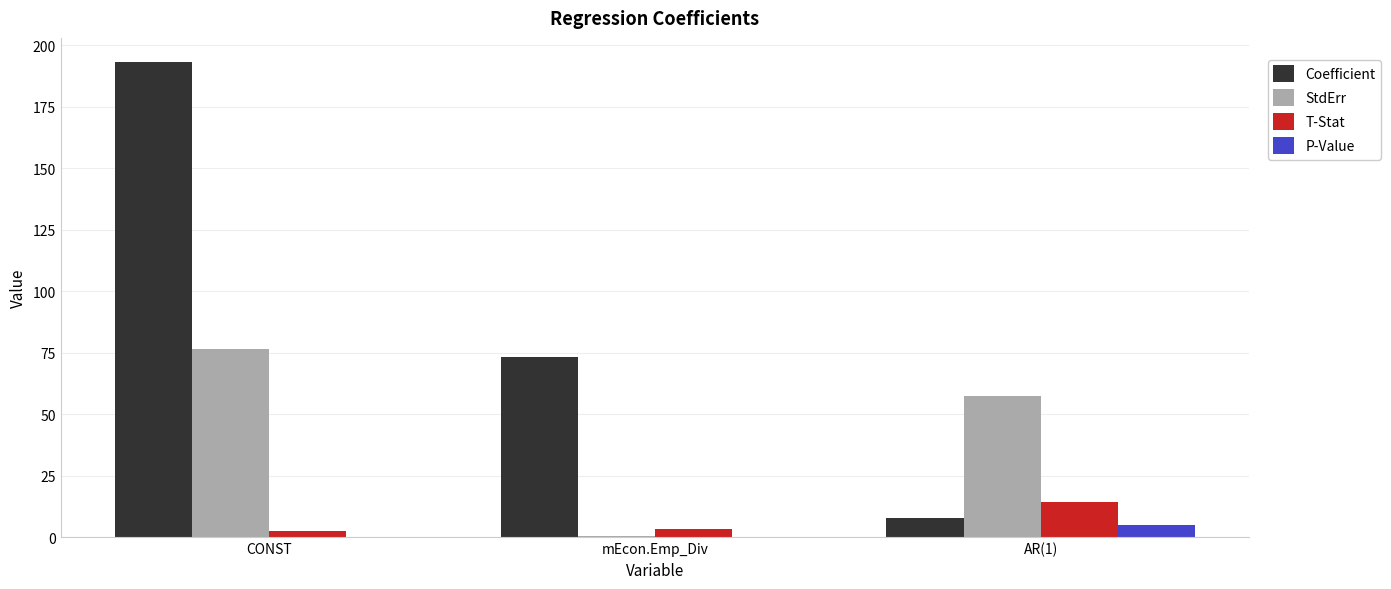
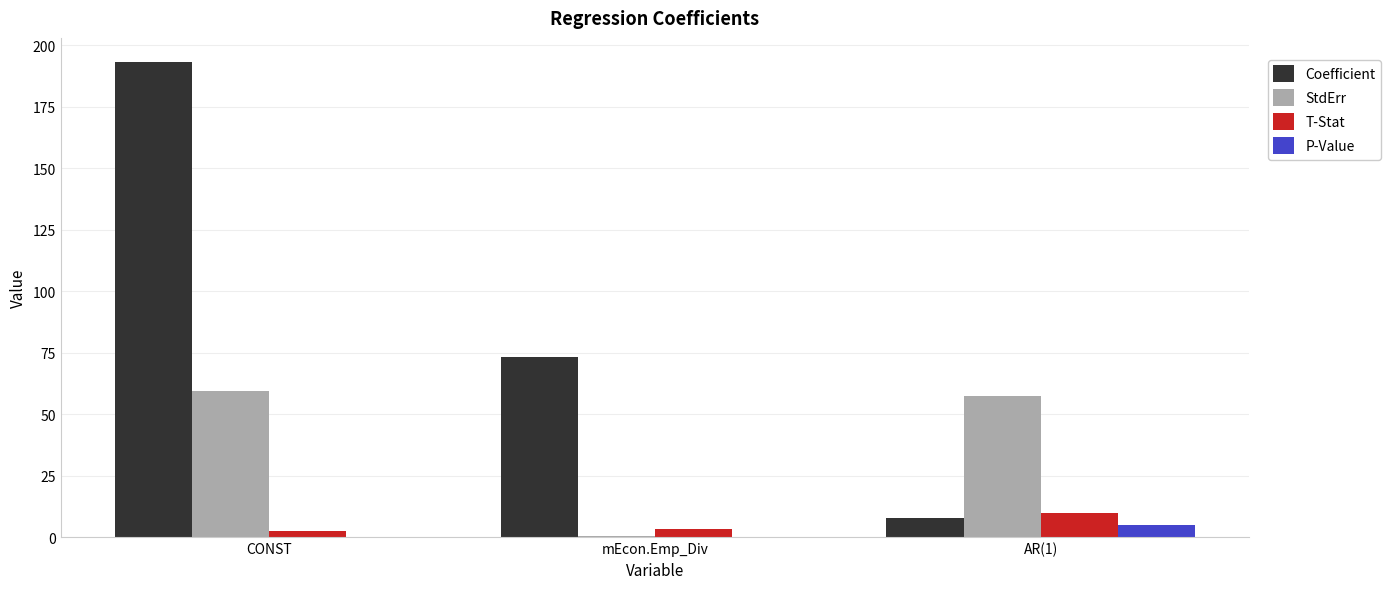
  {
    "Coefficient": {
      "CONST": 193,
      "mEcon.Emp_Div": 73,
      "AR(1)": 8
    },
    "StdErr": {
-     "CONST": 76,
+     "CONST": 59,
      "AR(1)": 57
    },
    "T-Stat": {
      "CONST": 3,
      "mEcon.Emp_Div": 3,
-     "AR(1)": 14
+     "AR(1)": 10
    },
    "P-Value": {
      "AR(1)": 5
    }
  }
